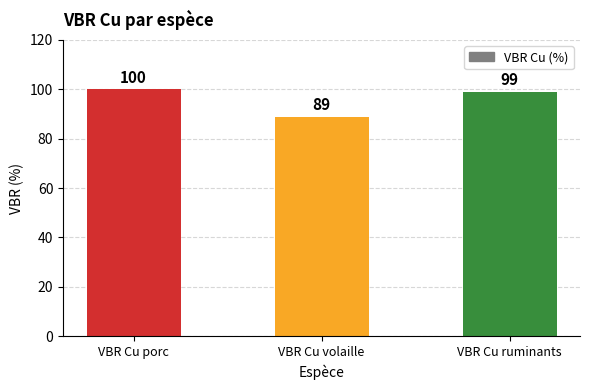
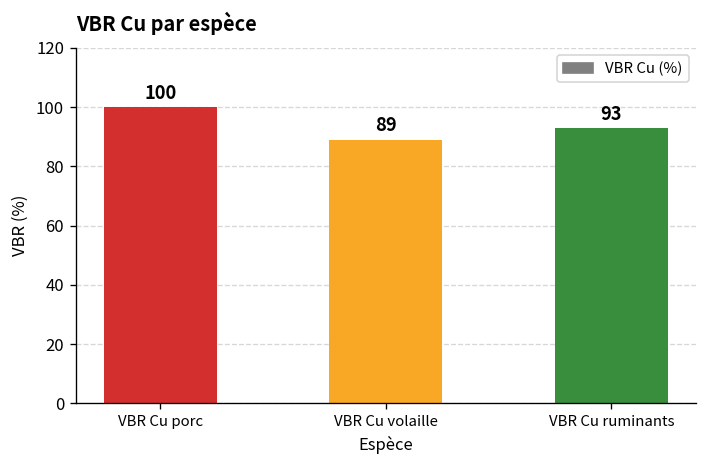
  {
    "VBR Cu porc": 100,
    "VBR Cu volaille": 89,
-   "VBR Cu ruminants": 99
+   "VBR Cu ruminants": 93
  }
